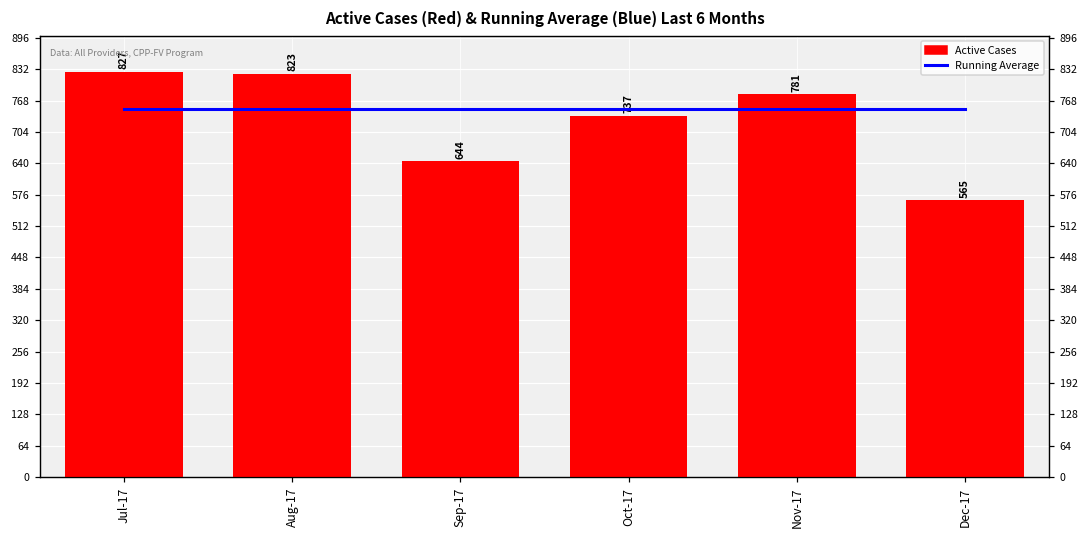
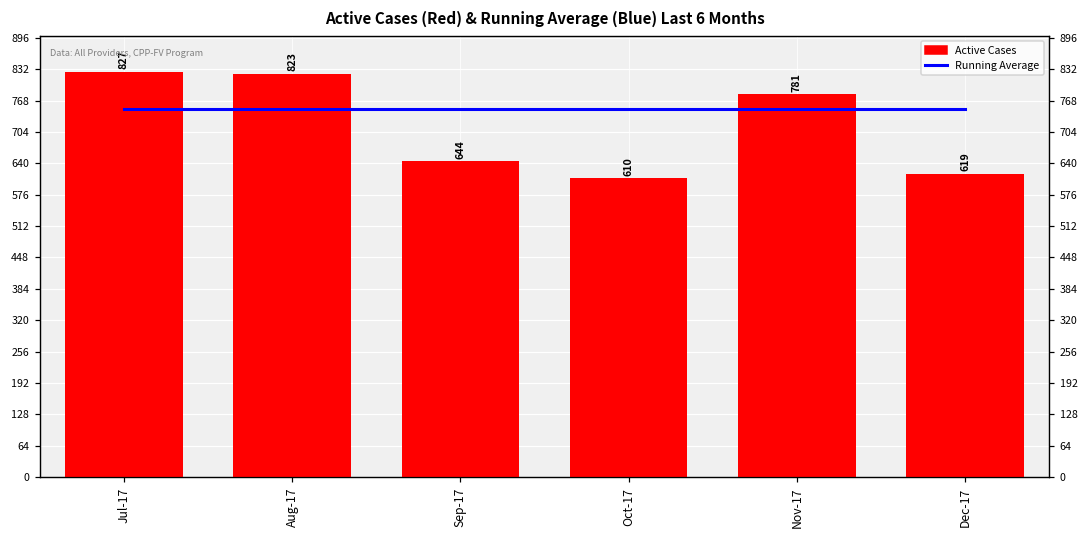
  {
    "Running Average": {
      "Jul-17": 750,
      "Aug-17": 750,
      "Sep-17": 750,
      "Nov-17": 750,
      "Dec-17": 750
    },
    "Active Cases": {
      "Aug-17": 823,
      "Sep-17": 644,
-     "Oct-17": 737,
+     "Oct-17": 610,
      "Nov-17": 781,
-     "Dec-17": 565
+     "Dec-17": 619
    }
  }
